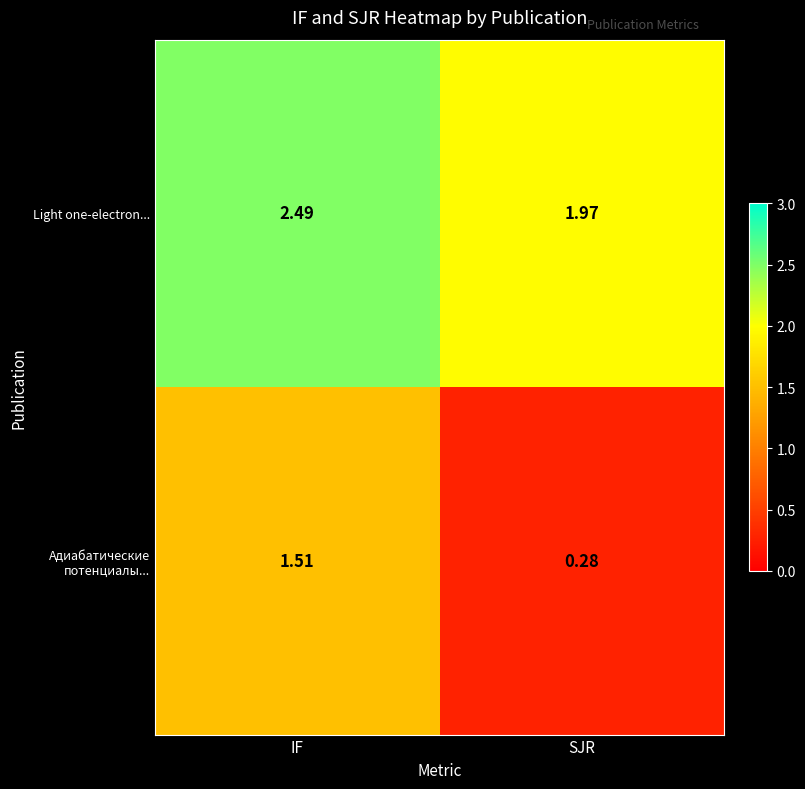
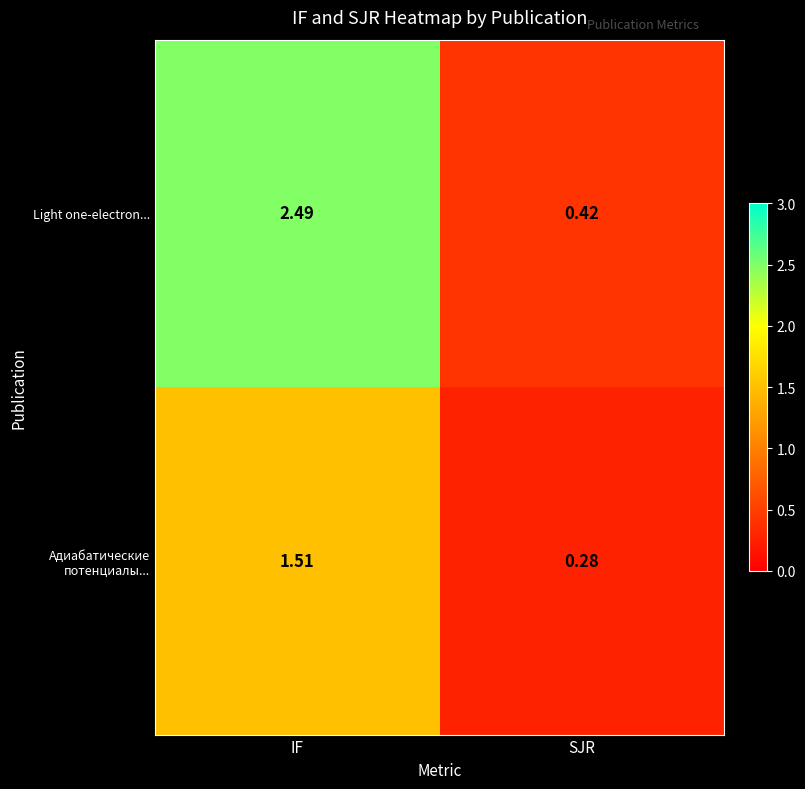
  {
    "Light one-electron...": {
      "IF": 2.49,
-     "SJR": 1.97
+     "SJR": 0.42
    },
    "Адиабатические потенциалы...": {
      "IF": 1.51,
      "SJR": 0.28
    }
  }
